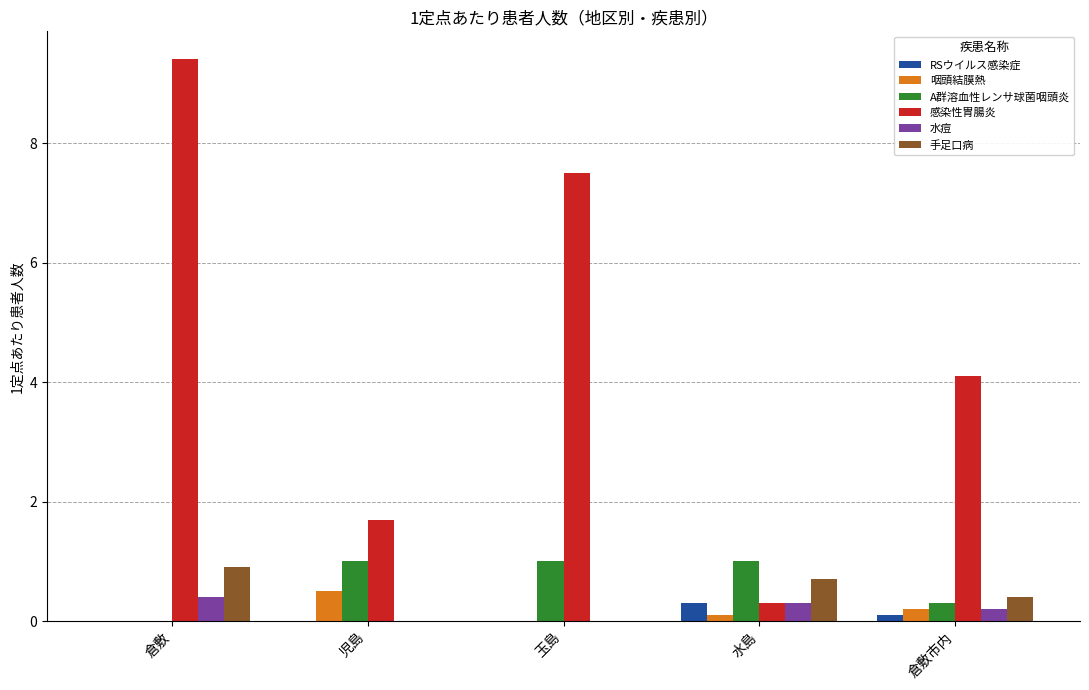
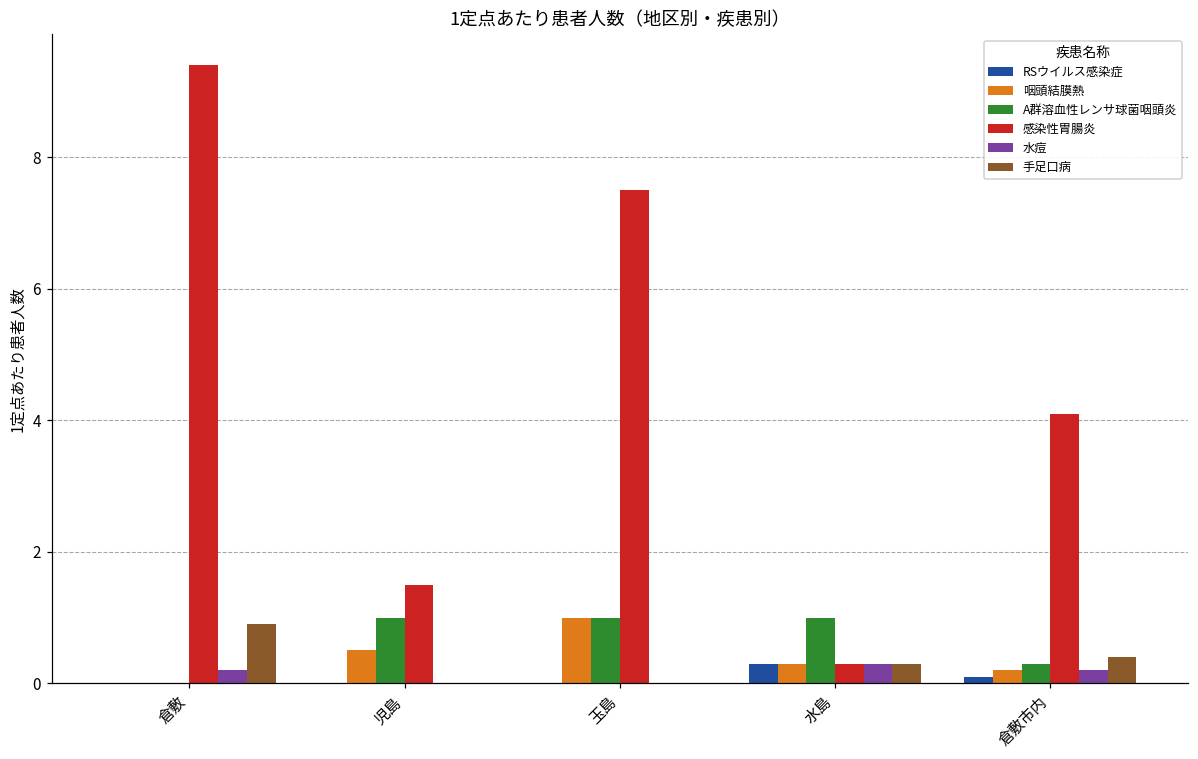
  {
    "RSウイルス感染症": {
      "倉敷": 0.0,
      "児島": 0.0,
      "玉島": 0.0,
      "水島": 0.3,
      "倉敷市内": 0.1
    },
    "咽頭結膜熱": {
      "倉敷": 0.0,
      "児島": 0.5,
-     "玉島": 0,
-     "水島": 0.1,
+     "玉島": 1,
+     "水島": 0.3,
      "倉敷市内": 0.2
    },
    "A群溶血性レンサ球菌咽頭炎": {
      "倉敷": 0.0,
      "児島": 1.0,
      "玉島": 1.0,
      "水島": 1.0,
      "倉敷市内": 0.3
    },
    "感染性胃腸炎": {
      "倉敷": 9.4,
-     "児島": 1.7,
+     "児島": 1.5,
      "玉島": 7.5,
      "水島": 0.3,
      "倉敷市内": 4.1
    },
    "水痘": {
-     "倉敷": 0.4,
+     "倉敷": 0.2,
      "児島": 0.0,
      "玉島": 0.0,
      "水島": 0.3,
      "倉敷市内": 0.2
    },
    "手足口病": {
      "倉敷": 0.9,
      "児島": 0.0,
      "玉島": 0.0,
-     "水島": 0.7,
+     "水島": 0.3,
      "倉敷市内": 0.4
    }
  }
